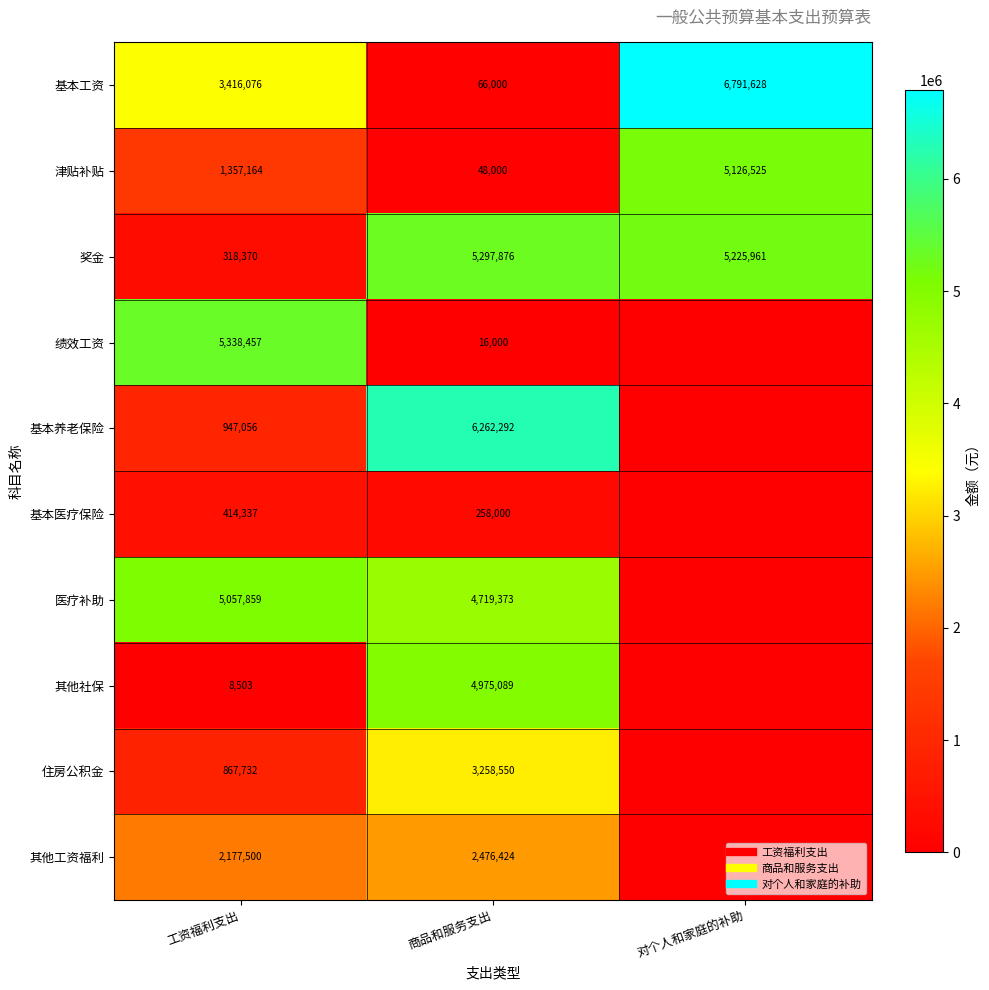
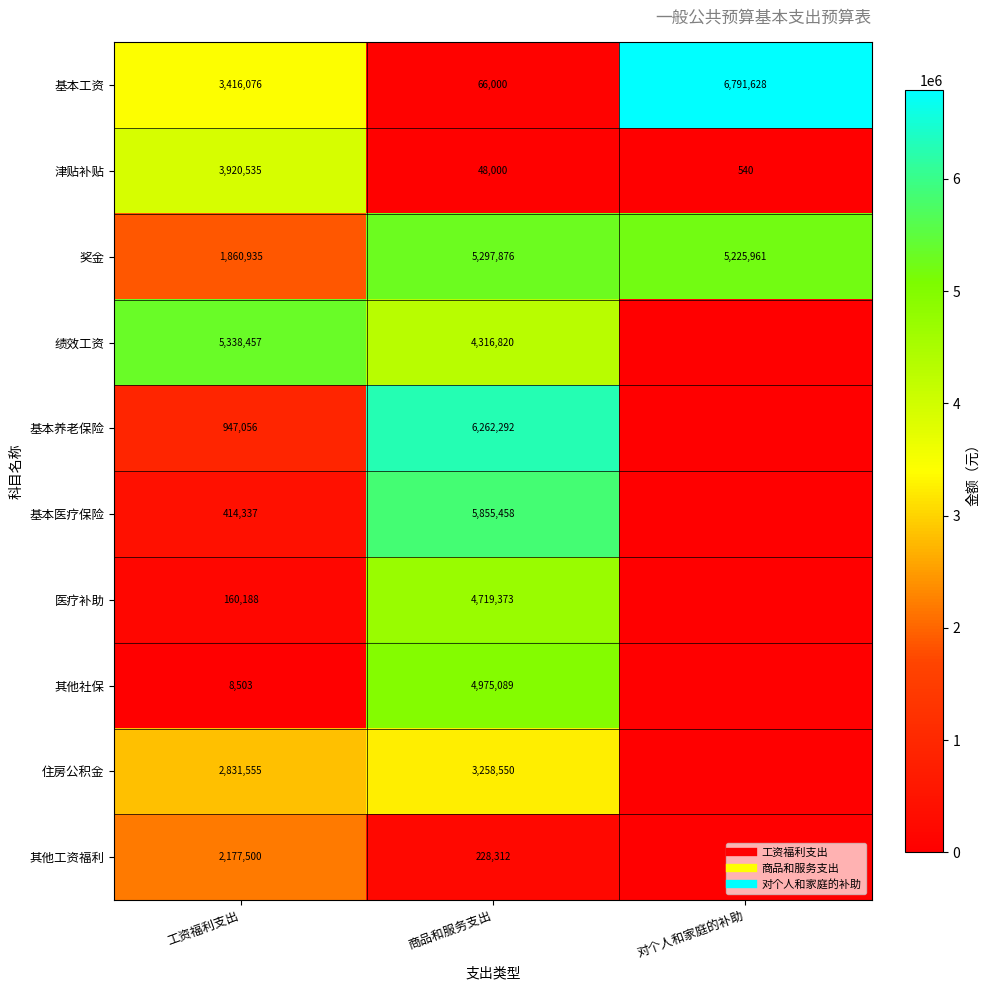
  {
    "基本工资": {
      "工资福利支出": "3,416,076",
      "商品和服务支出": "66,000",
      "对个人和家庭的补助": "6,791,628"
    },
    "津贴补贴": {
-     "工资福利支出": "1,357,164",
+     "工资福利支出": "3,920,535",
      "商品和服务支出": "48,000",
-     "对个人和家庭的补助": "5,126,525"
+     "对个人和家庭的补助": "540"
    },
    "奖金": {
-     "工资福利支出": "318,370",
+     "工资福利支出": "1,860,935",
      "商品和服务支出": "5,297,876",
      "对个人和家庭的补助": "5,225,961"
    },
    "绩效工资": {
      "工资福利支出": "5,338,457",
-     "商品和服务支出": "16,000"
+     "商品和服务支出": "4,316,820"
    },
    "基本养老保险": {
      "工资福利支出": "947,056",
      "商品和服务支出": "6,262,292"
    },
    "基本医疗保险": {
      "工资福利支出": "414,337",
-     "商品和服务支出": "258,000"
+     "商品和服务支出": "5,855,458"
    },
    "医疗补助": {
-     "工资福利支出": "5,057,859",
+     "工资福利支出": "160,188",
      "商品和服务支出": "4,719,373"
    },
    "其他社保": {
      "工资福利支出": "8,503",
      "商品和服务支出": "4,975,089"
    },
    "住房公积金": {
-     "工资福利支出": "867,732",
+     "工资福利支出": "2,831,555",
      "商品和服务支出": "3,258,550"
    },
    "其他工资福利": {
      "工资福利支出": "2,177,500",
-     "商品和服务支出": "2,476,424"
+     "商品和服务支出": "228,312"
    }
  }
